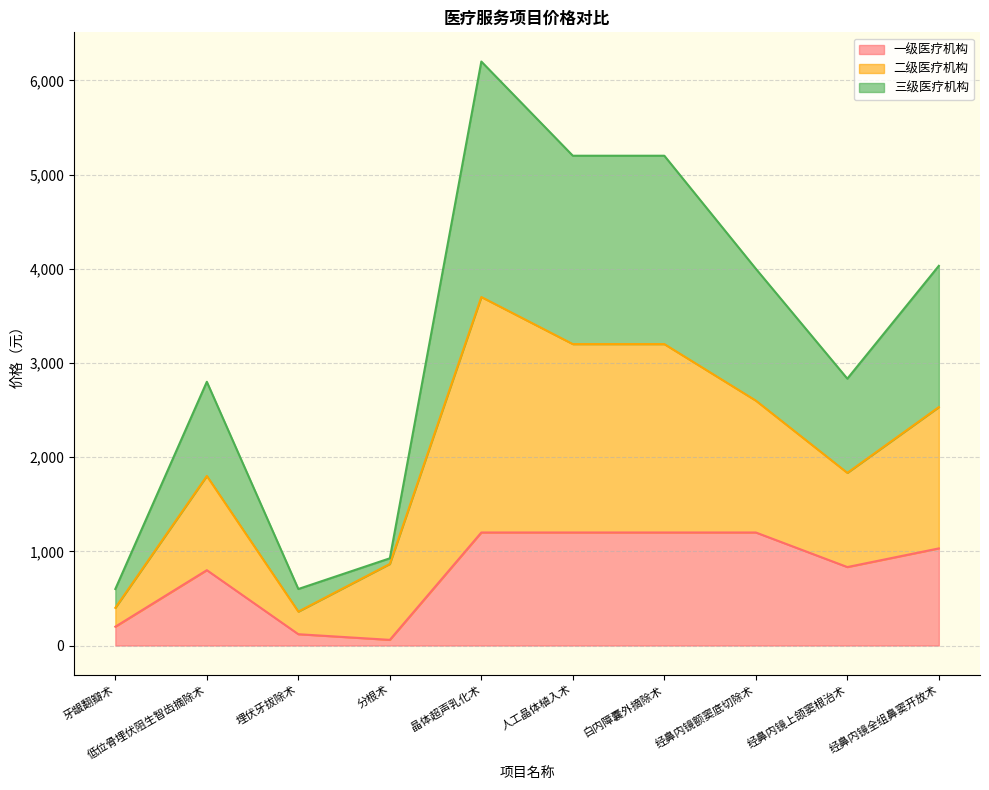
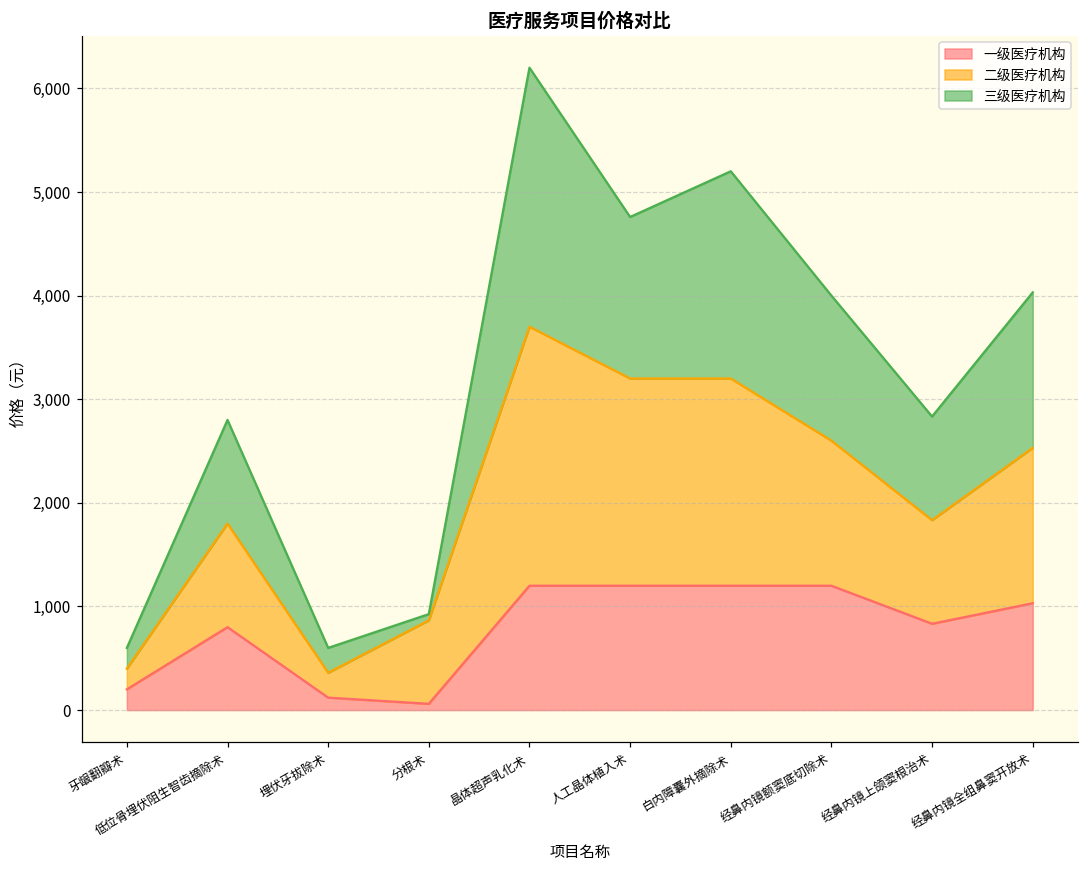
  {
    "一级医疗机构": {
      "牙龈翻瓣术": "200",
      "低位骨埋伏阻生智齿摘除术": "800",
      "埋伏牙拔除术": "100",
      "分根术": "100",
      "晶体超声乳化术": "1,200",
      "人工晶体植入术": "1,200",
      "白内障囊外摘除术": "1,200",
      "经鼻内镜额窦底切除术": "1,200",
      "经鼻内镜上颌窦根治术": "800",
      "经鼻内镜全组鼻窦开放术": "1,000"
    },
    "二级医疗机构": {
      "牙龈翻瓣术": "200",
      "低位骨埋伏阻生智齿摘除术": "1,000",
      "埋伏牙拔除术": "200",
      "分根术": "800",
      "晶体超声乳化术": "2,500",
      "人工晶体植入术": "2,000",
      "白内障囊外摘除术": "2,000",
      "经鼻内镜额窦底切除术": "1,400",
      "经鼻内镜上颌窦根治术": "1,000",
      "经鼻内镜全组鼻窦开放术": "1,500"
    },
    "三级医疗机构": {
      "牙龈翻瓣术": "200",
      "低位骨埋伏阻生智齿摘除术": "1,000",
      "埋伏牙拔除术": "200",
      "分根术": "100",
      "晶体超声乳化术": "2,500",
-     "人工晶体植入术": "2,000",
+     "人工晶体植入术": "1,600",
      "白内障囊外摘除术": "2,000",
      "经鼻内镜额窦底切除术": "1,400",
      "经鼻内镜上颌窦根治术": "1,000",
      "经鼻内镜全组鼻窦开放术": "1,500"
    }
  }
